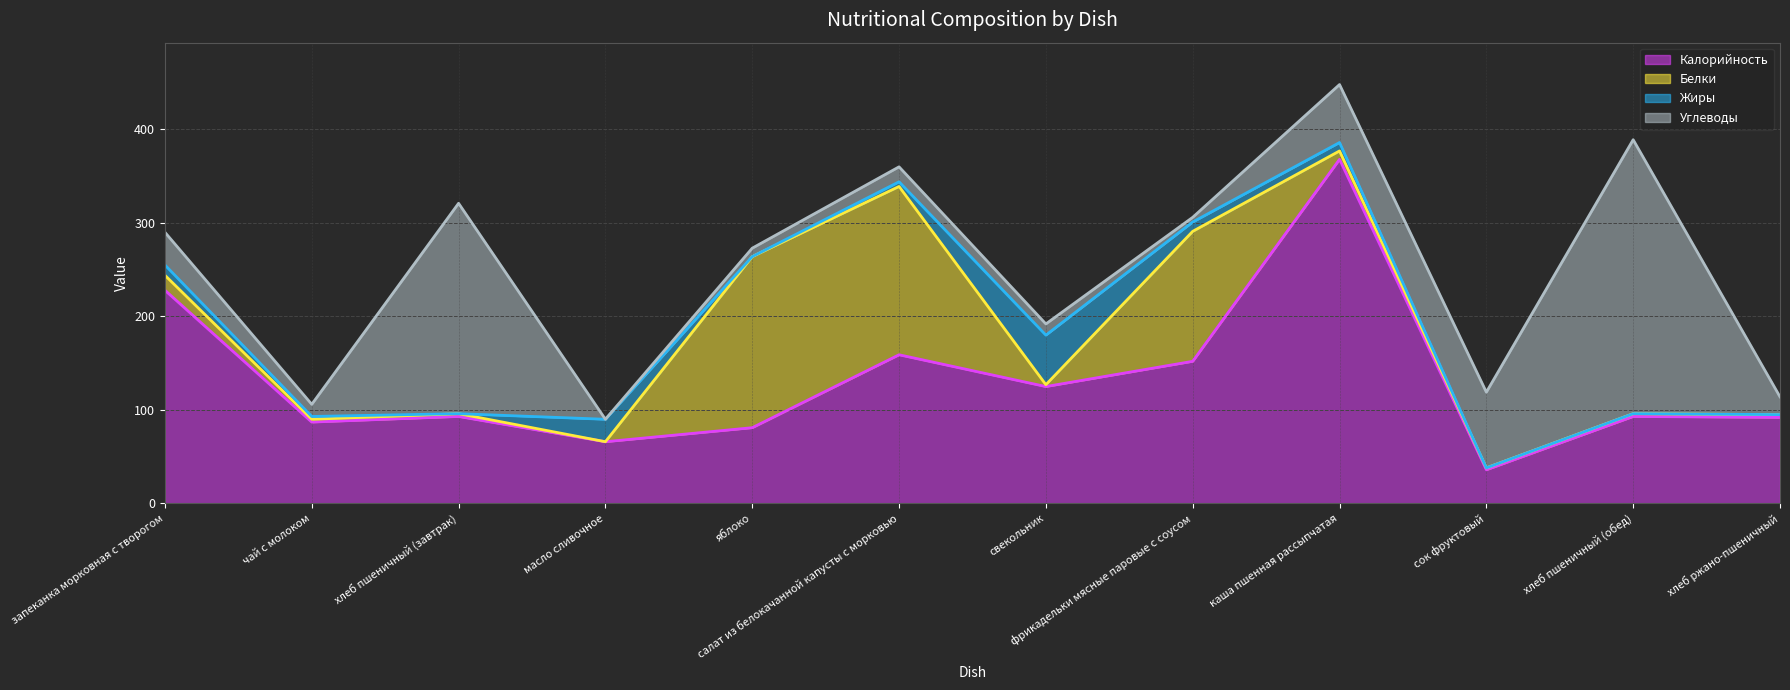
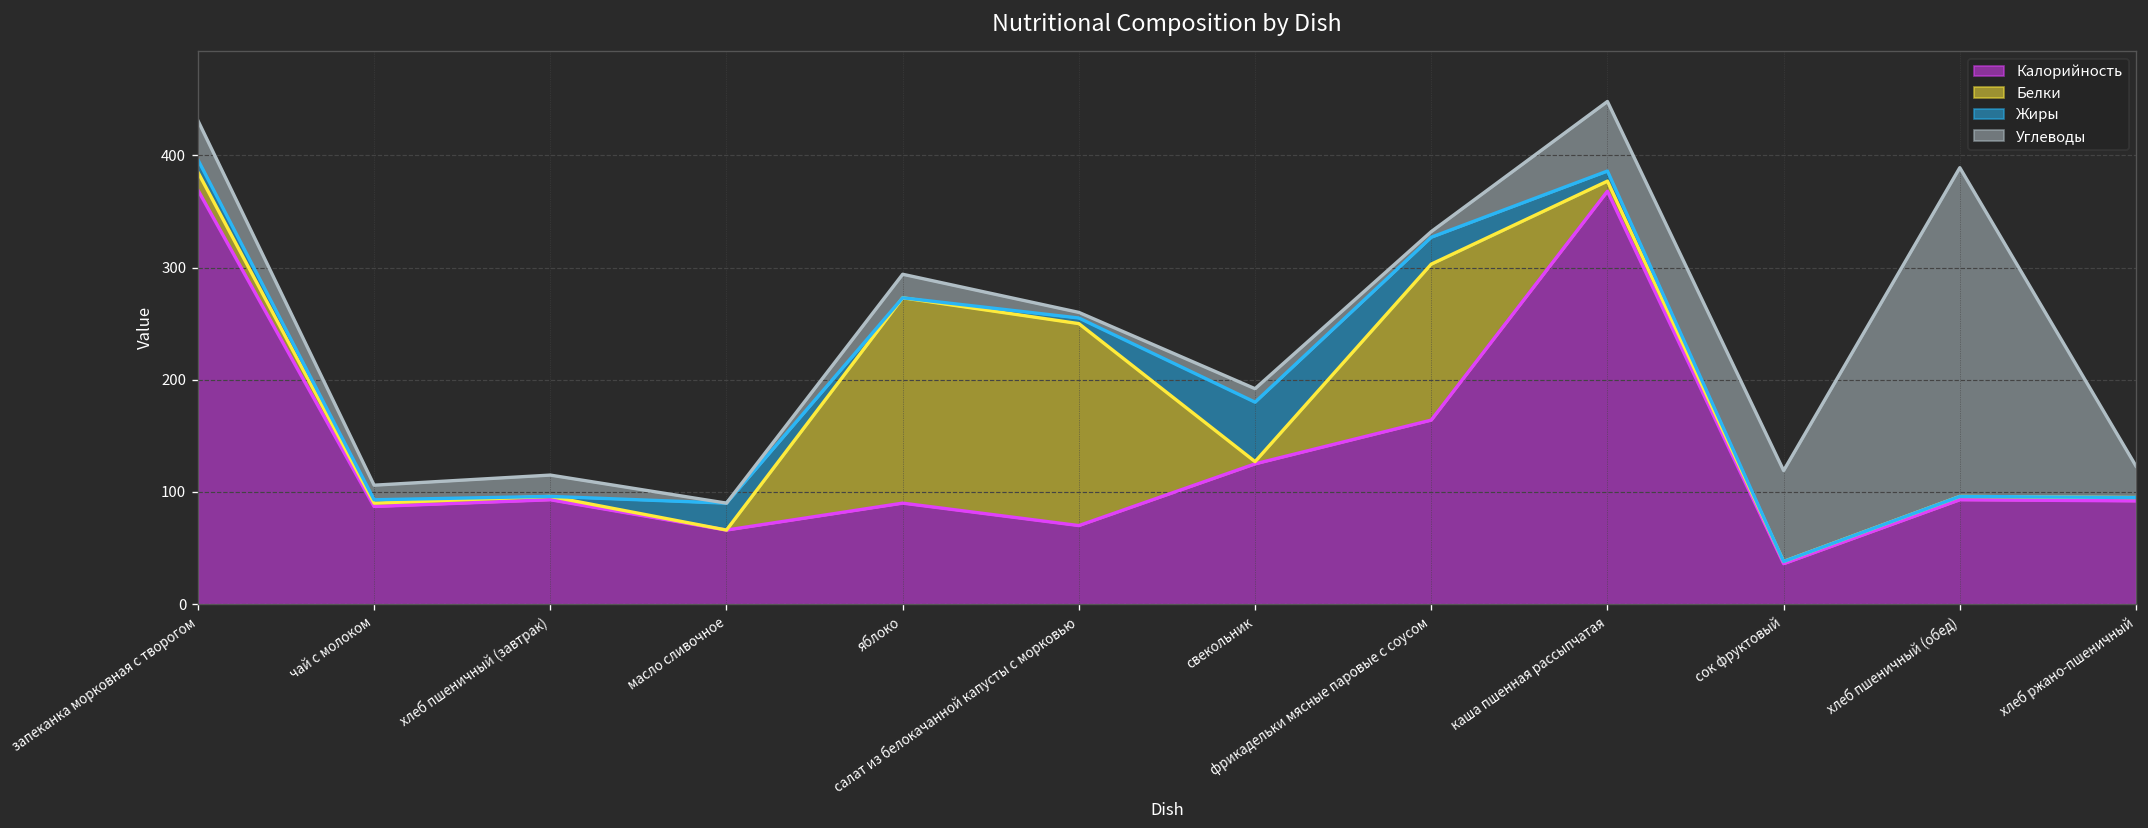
  {
    "Калорийность": {
-     "запеканка морковная с творогом": 230,
+     "запеканка морковная с творогом": 370,
      "чай с молоком": 90,
      "хлеб пшеничный (завтрак)": 90,
-     "яблоко": 80,
-     "салат из белокачанной капусты с морковью": 160,
-     "фрикадельки мясные паровые с соусом": 150,
+     "яблоко": 90,
+     "салат из белокачанной капусты с морковью": 70,
+     "фрикадельки мясные паровые с соусом": 160,
      "каша пшенная рассыпчатая": 370,
      "хлеб пшеничный (обед)": 90,
      "хлеб ржано-пшеничный": 90
    },
    "Белки": {
      "запеканка морковная с творогом": 20,
      "чай с молоком": 0,
      "салат из белокачанной капусты с морковью": 180,
      "фрикадельки мясные паровые с соусом": 140,
      "каша пшенная рассыпчатая": 10
    },
    "Жиры": {
      "запеканка морковная с творогом": 10,
      "чай с молоком": 0,
      "салат из белокачанной капусты с морковью": 10,
      "свекольник": 50,
-     "фрикадельки мясные паровые с соусом": 10,
+     "фрикадельки мясные паровые с соусом": 20,
      "каша пшенная рассыпчатая": 10
    },
    "Углеводы": {
      "запеканка морковная с творогом": 40,
      "чай с молоком": 10,
-     "хлеб пшеничный (завтрак)": 230,
-     "яблоко": 10,
-     "салат из белокачанной капусты с морковью": 20,
+     "хлеб пшеничный (завтрак)": 20,
+     "яблоко": 20,
+     "салат из белокачанной капусты с морковью": 10,
      "свекольник": 10,
      "фрикадельки мясные паровые с соусом": 10,
      "каша пшенная рассыпчатая": 60,
      "сок фруктовый": 80,
      "хлеб пшеничный (обед)": 290,
-     "хлеб ржано-пшеничный": 20
+     "хлеб ржано-пшеничный": 30
    }
  }
